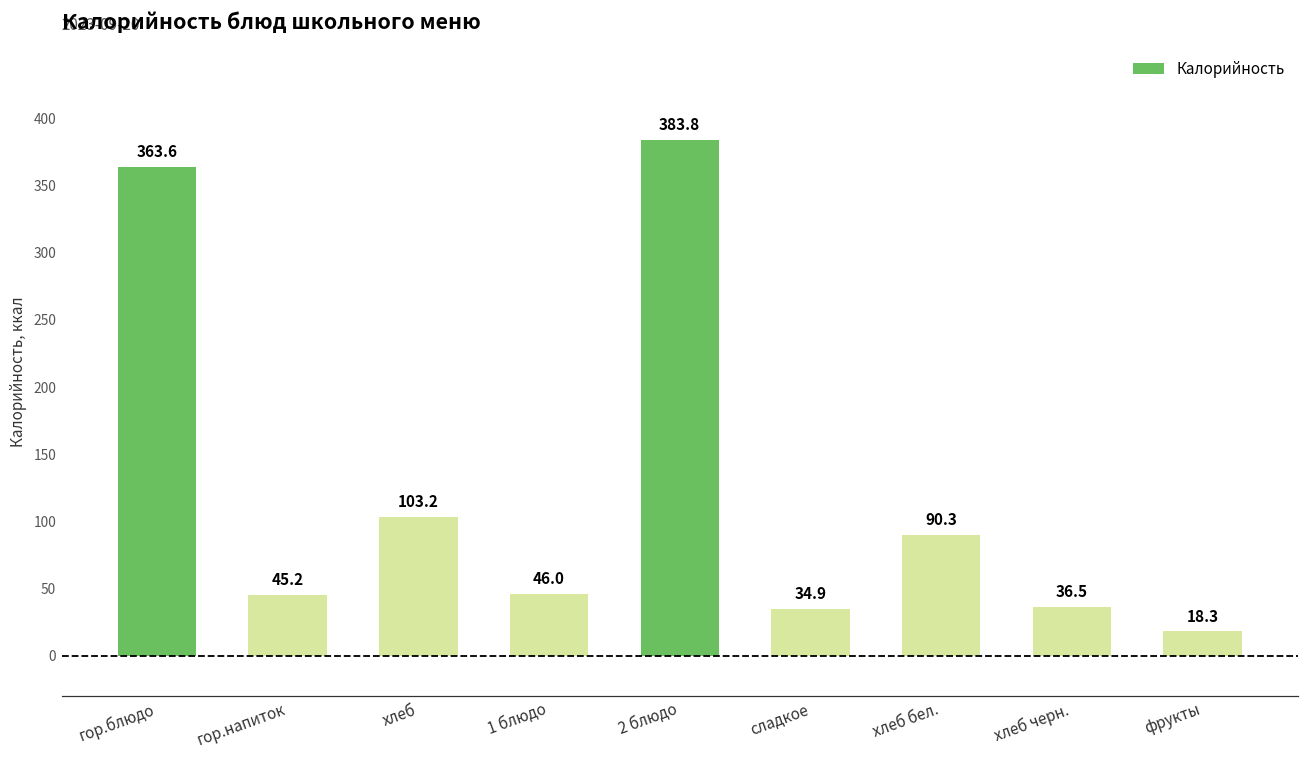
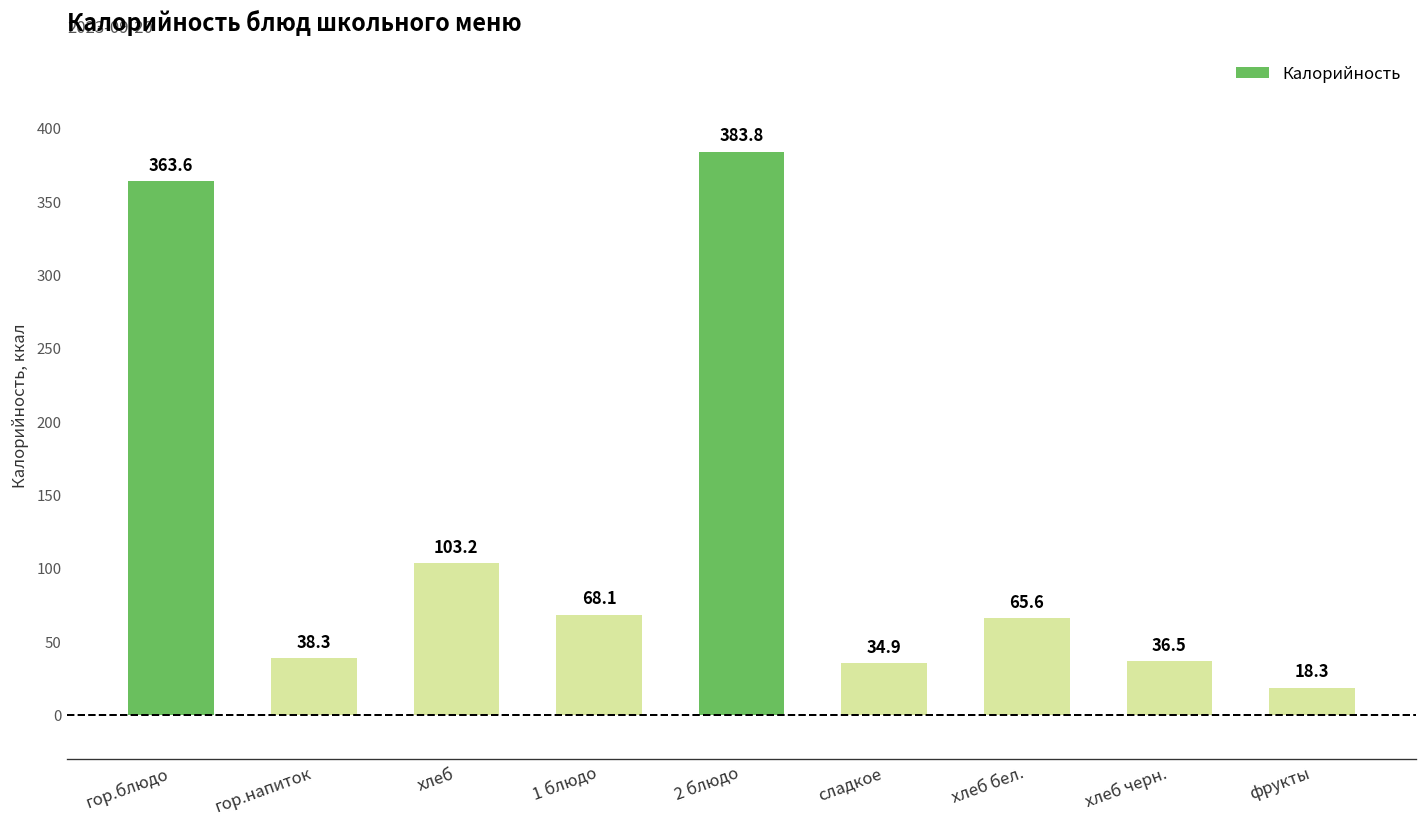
  {
    "гор.блюдо": 363.6,
-   "гор.напиток": 45.2,
+   "гор.напиток": 38.3,
    "хлеб": 103.2,
-   "1 блюдо": 46.0,
+   "1 блюдо": 68.1,
    "2 блюдо": 383.8,
    "сладкое": 34.9,
-   "хлеб бел.": 90.3,
+   "хлеб бел.": 65.6,
    "хлеб черн.": 36.5,
    "фрукты": 18.3
  }
